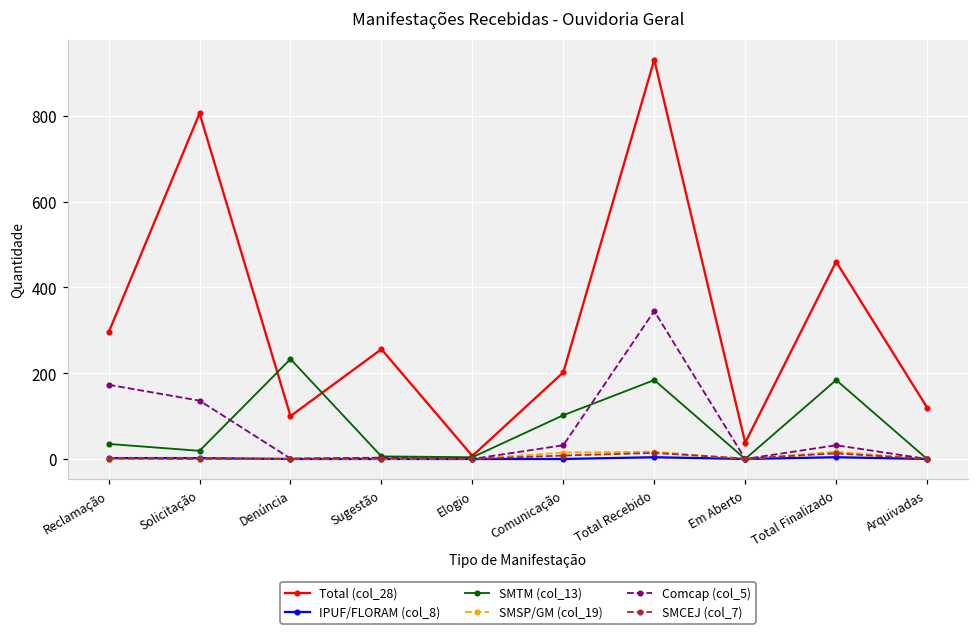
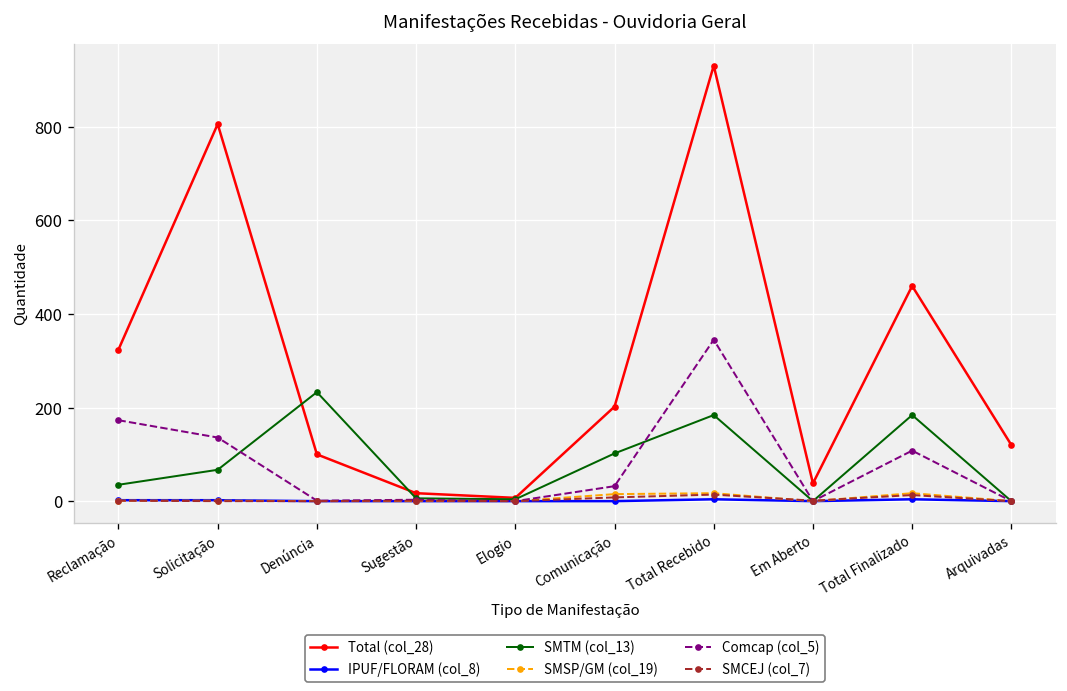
  {
    "Total (col_28)": {
-     "Reclamação": 300,
+     "Reclamação": 320,
      "Solicitação": 810,
      "Denúncia": 100,
-     "Sugestão": 260,
+     "Sugestão": 20,
      "Comunicação": 200,
      "Total Recebido": 930,
      "Em Aberto": 40,
      "Total Finalizado": 460,
      "Arquivadas": 120
    },
    "IPUF/FLORAM (col_8)": {
      "Comunicação": 0,
      "Total Recebido": 0,
      "Total Finalizado": 0
    },
    "SMTM (col_13)": {
      "Reclamação": 40,
-     "Solicitação": 20,
+     "Solicitação": 70,
      "Denúncia": 230,
      "Comunicação": 100,
      "Total Recebido": 180,
      "Total Finalizado": 180
    },
    "SMSP/GM (col_19)": {
      "Comunicação": 20
    },
    "Comcap (col_5)": {
      "Reclamação": 170,
      "Solicitação": 140,
      "Comunicação": 30,
      "Total Recebido": 350,
-     "Total Finalizado": 30
+     "Total Finalizado": 110
    },
    "SMCEJ (col_7)": {
      "Comunicação": 10
    }
  }
